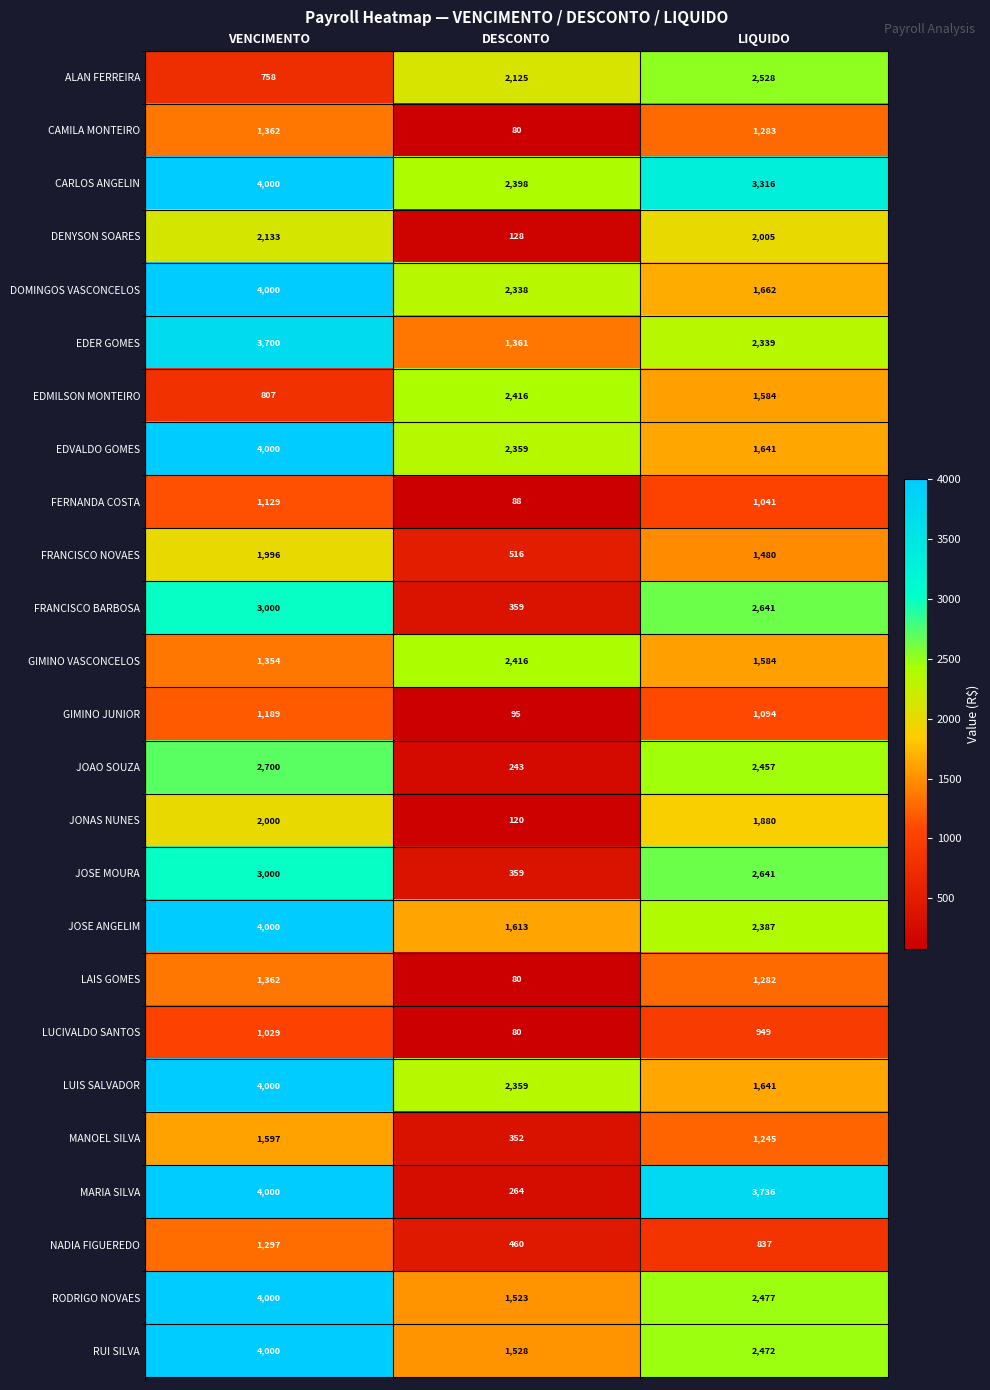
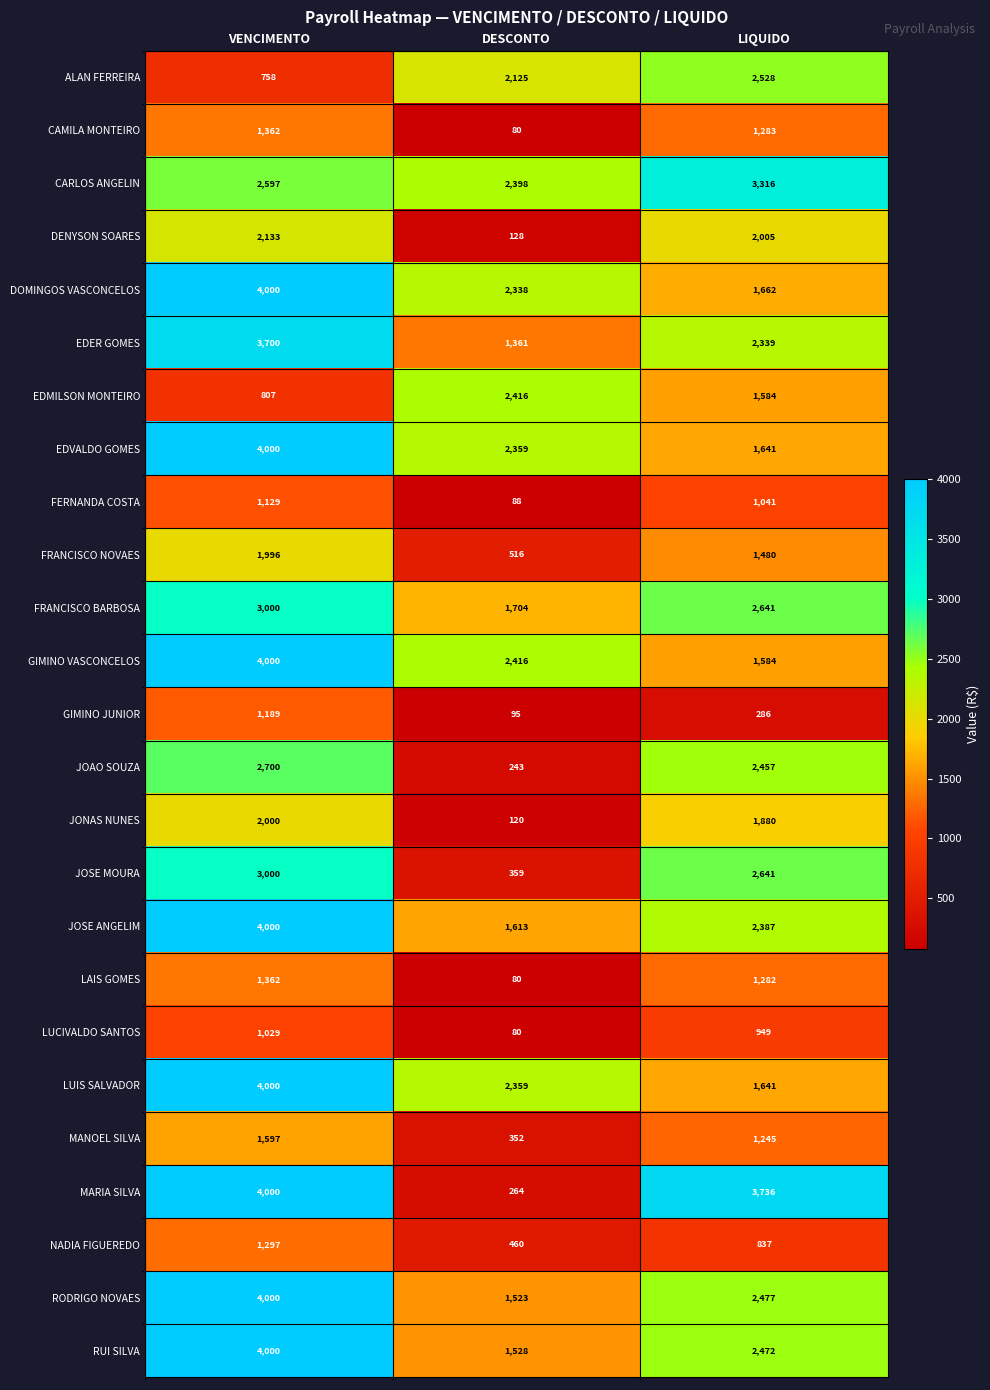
  {
    "ALAN FERREIRA": {
      "VENCIMENTO": "758",
      "DESCONTO": "2,125",
      "LIQUIDO": "2,528"
    },
    "CAMILA MONTEIRO": {
      "VENCIMENTO": "1,362",
      "DESCONTO": "80",
      "LIQUIDO": "1,283"
    },
    "CARLOS ANGELIN": {
-     "VENCIMENTO": "4,000",
+     "VENCIMENTO": "2,597",
      "DESCONTO": "2,398",
      "LIQUIDO": "3,316"
    },
    "DENYSON SOARES": {
      "VENCIMENTO": "2,133",
      "DESCONTO": "128",
      "LIQUIDO": "2,005"
    },
    "DOMINGOS VASCONCELOS": {
      "VENCIMENTO": "4,000",
      "DESCONTO": "2,338",
      "LIQUIDO": "1,662"
    },
    "EDER GOMES": {
      "VENCIMENTO": "3,700",
      "DESCONTO": "1,361",
      "LIQUIDO": "2,339"
    },
    "EDMILSON MONTEIRO": {
      "VENCIMENTO": "807",
      "DESCONTO": "2,416",
      "LIQUIDO": "1,584"
    },
    "EDVALDO GOMES": {
      "VENCIMENTO": "4,000",
      "DESCONTO": "2,359",
      "LIQUIDO": "1,641"
    },
    "FERNANDA COSTA": {
      "VENCIMENTO": "1,129",
      "DESCONTO": "88",
      "LIQUIDO": "1,041"
    },
    "FRANCISCO NOVAES": {
      "VENCIMENTO": "1,996",
      "DESCONTO": "516",
      "LIQUIDO": "1,480"
    },
    "FRANCISCO BARBOSA": {
      "VENCIMENTO": "3,000",
-     "DESCONTO": "359",
+     "DESCONTO": "1,704",
      "LIQUIDO": "2,641"
    },
    "GIMINO VASCONCELOS": {
-     "VENCIMENTO": "1,354",
+     "VENCIMENTO": "4,000",
      "DESCONTO": "2,416",
      "LIQUIDO": "1,584"
    },
    "GIMINO JUNIOR": {
      "VENCIMENTO": "1,189",
      "DESCONTO": "95",
-     "LIQUIDO": "1,094"
+     "LIQUIDO": "286"
    },
    "JOAO SOUZA": {
      "VENCIMENTO": "2,700",
      "DESCONTO": "243",
      "LIQUIDO": "2,457"
    },
    "JONAS NUNES": {
      "VENCIMENTO": "2,000",
      "DESCONTO": "120",
      "LIQUIDO": "1,880"
    },
    "JOSE MOURA": {
      "VENCIMENTO": "3,000",
      "DESCONTO": "359",
      "LIQUIDO": "2,641"
    },
    "JOSE ANGELIM": {
      "VENCIMENTO": "4,000",
      "DESCONTO": "1,613",
      "LIQUIDO": "2,387"
    },
    "LAIS GOMES": {
      "VENCIMENTO": "1,362",
      "DESCONTO": "80",
      "LIQUIDO": "1,282"
    },
    "LUCIVALDO SANTOS": {
      "VENCIMENTO": "1,029",
      "DESCONTO": "80",
      "LIQUIDO": "949"
    },
    "LUIS SALVADOR": {
      "VENCIMENTO": "4,000",
      "DESCONTO": "2,359",
      "LIQUIDO": "1,641"
    },
    "MANOEL SILVA": {
      "VENCIMENTO": "1,597",
      "DESCONTO": "352",
      "LIQUIDO": "1,245"
    },
    "MARIA SILVA": {
      "VENCIMENTO": "4,000",
      "DESCONTO": "264",
      "LIQUIDO": "3,736"
    },
    "NADIA FIGUEREDO": {
      "VENCIMENTO": "1,297",
      "DESCONTO": "460",
      "LIQUIDO": "837"
    },
    "RODRIGO NOVAES": {
      "VENCIMENTO": "4,000",
      "DESCONTO": "1,523",
      "LIQUIDO": "2,477"
    },
    "RUI SILVA": {
      "VENCIMENTO": "4,000",
      "DESCONTO": "1,528",
      "LIQUIDO": "2,472"
    }
  }
